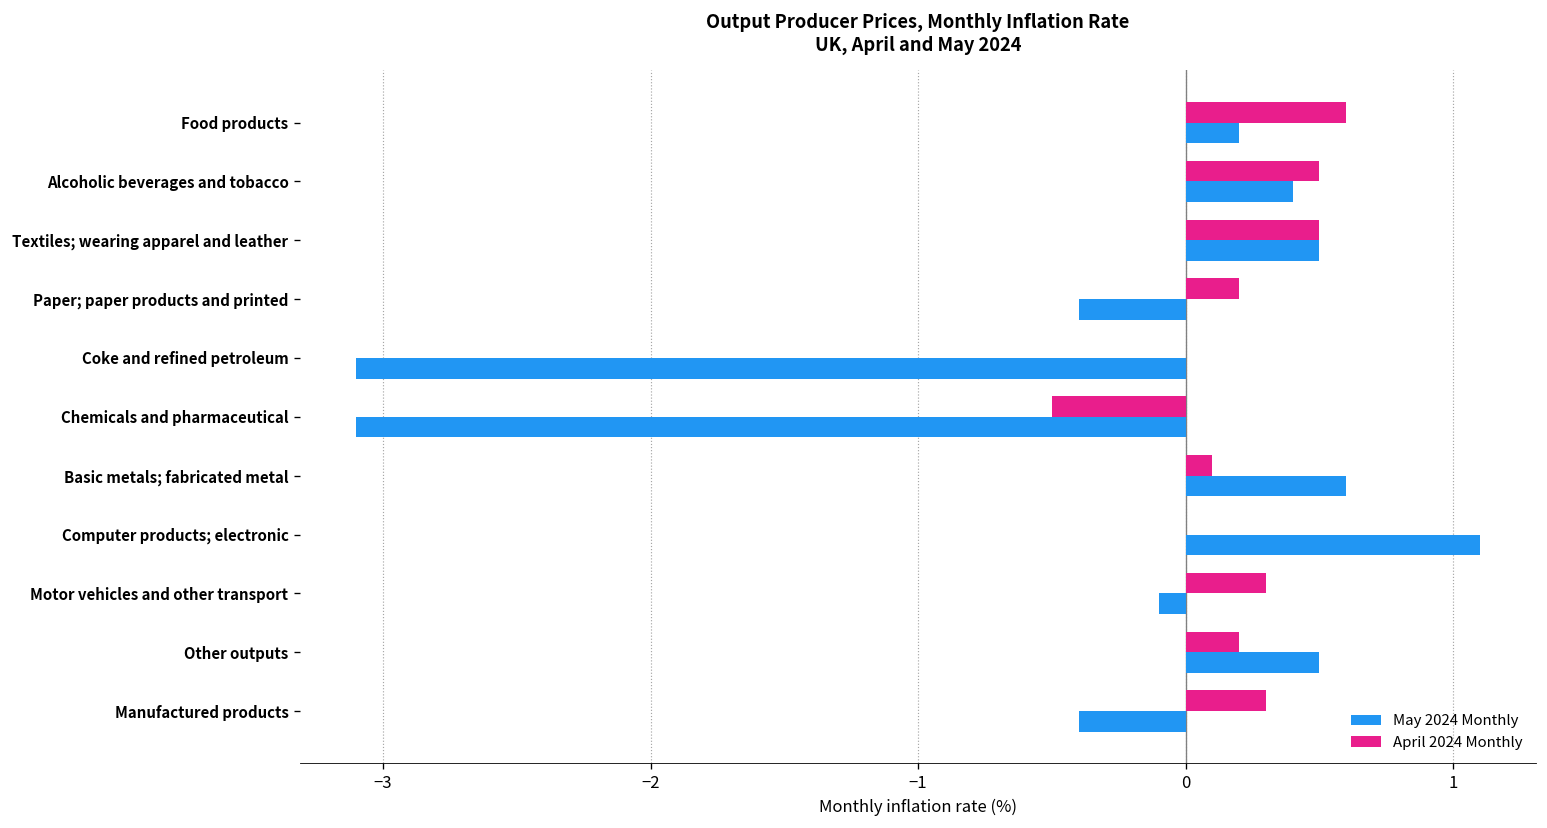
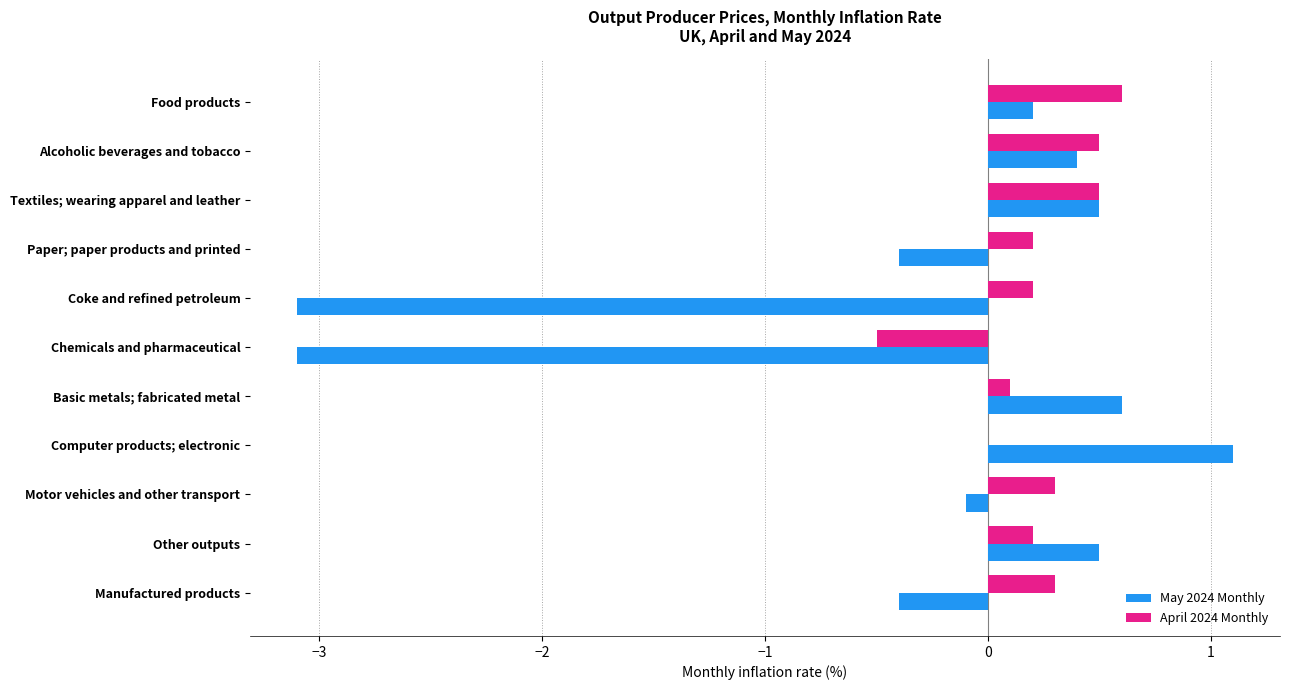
  {
    "May 2024 Monthly": {
      "Food products": 0.2,
      "Alcoholic beverages and tobacco": 0.4,
      "Textiles; wearing apparel and leather": 0.5,
      "Paper; paper products and printed": -0.4,
      "Coke and refined petroleum": -3.1,
      "Chemicals and pharmaceutical": -3.1,
      "Basic metals; fabricated metal": 0.6,
      "Computer products; electronic": 1.1,
      "Motor vehicles and other transport": -0.1,
      "Other outputs": 0.5,
      "Manufactured products": -0.4
    },
    "April 2024 Monthly": {
      "Food products": 0.6,
      "Alcoholic beverages and tobacco": 0.5,
      "Textiles; wearing apparel and leather": 0.5,
      "Paper; paper products and printed": 0.2,
-     "Coke and refined petroleum": 0.0,
+     "Coke and refined petroleum": 0.2,
      "Chemicals and pharmaceutical": -0.5,
      "Basic metals; fabricated metal": 0.1,
      "Computer products; electronic": 0.0,
      "Motor vehicles and other transport": 0.3,
      "Other outputs": 0.2,
      "Manufactured products": 0.3
    }
  }
